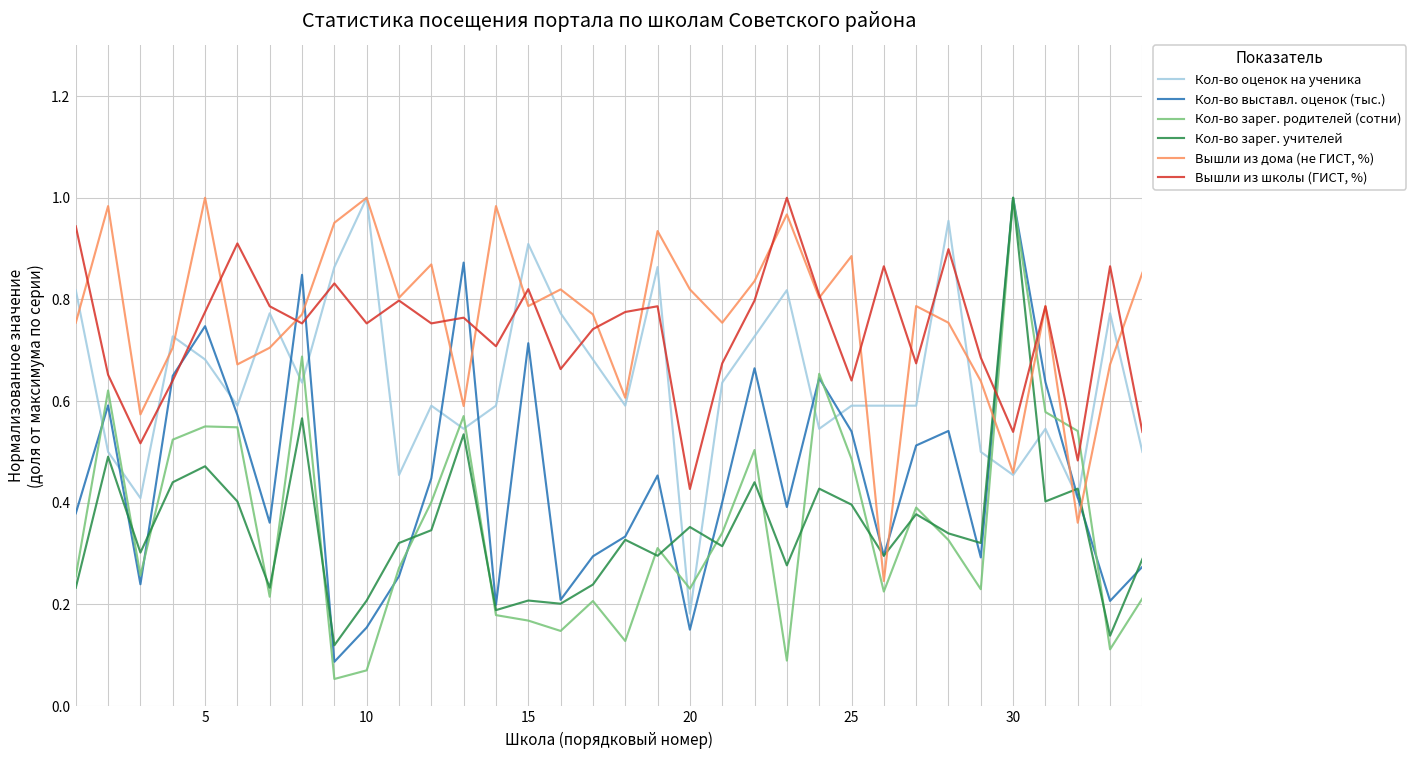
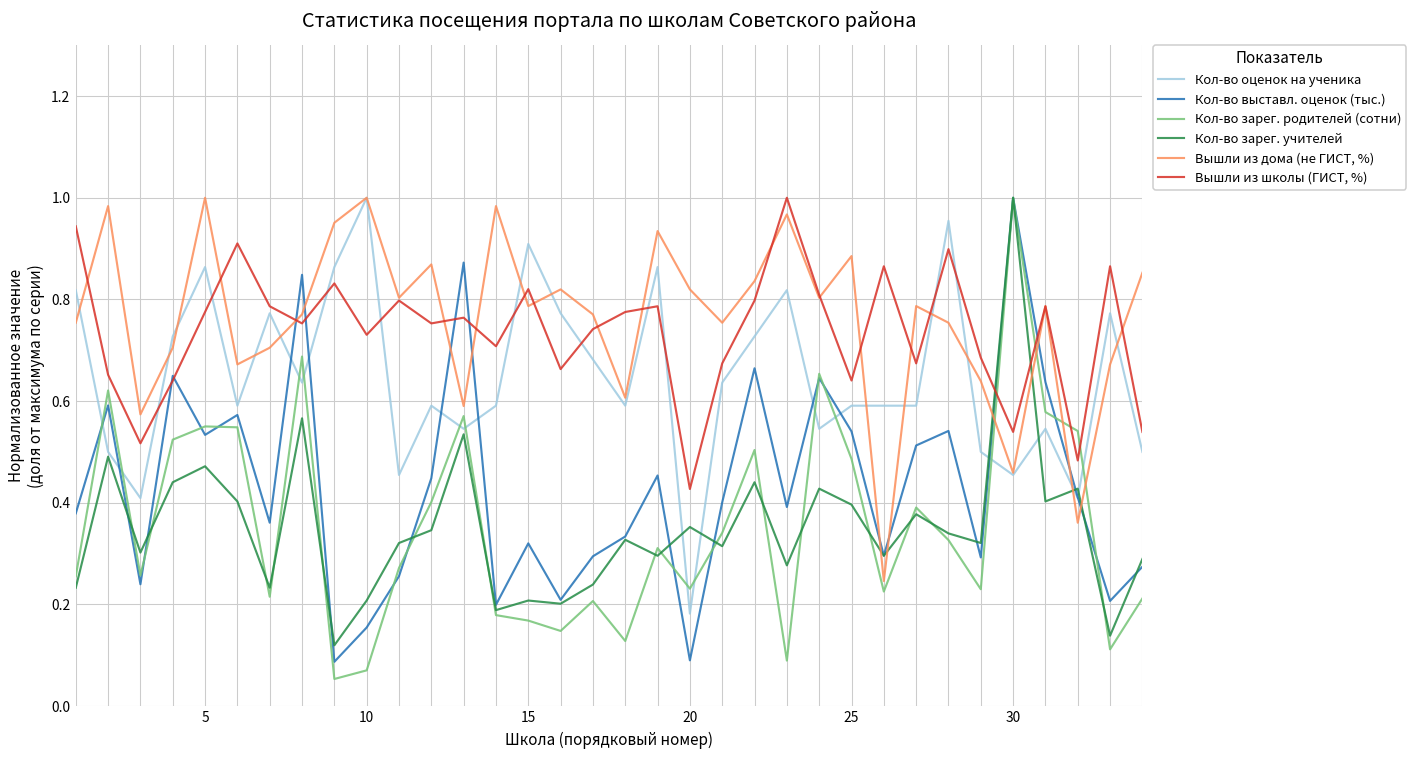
  {
    "Кол-во оценок на ученика": {
-     "5": 0.68,
+     "5": 0.86,
      "15": 0.91,
      "20": 0.18,
      "25": 0.59
    },
    "Кол-во выставл. оценок (тыс.)": {
-     "5": 0.75,
+     "5": 0.53,
      "10": 0.15,
-     "15": 0.71,
-     "20": 0.15,
+     "15": 0.32,
+     "20": 0.09,
      "25": 0.54
    },
    "Кол-во зарег. родителей (сотни)": {
      "5": 0.55,
      "10": 0.07,
      "15": 0.17,
      "20": 0.23,
      "25": 0.49
    },
    "Кол-во зарег. учителей": {
      "5": 0.47,
      "10": 0.21,
      "15": 0.21,
      "20": 0.35,
      "25": 0.40
    },
    "Вышли из дома (не ГИСТ, %)": {
      "5": 1.00,
      "15": 0.79,
      "20": 0.82,
      "25": 0.89
    },
    "Вышли из школы (ГИСТ, %)": {
      "5": 0.78,
-     "10": 0.75,
+     "10": 0.73,
      "15": 0.82,
      "20": 0.43,
      "25": 0.64,
      "30": 0.54
    }
  }
